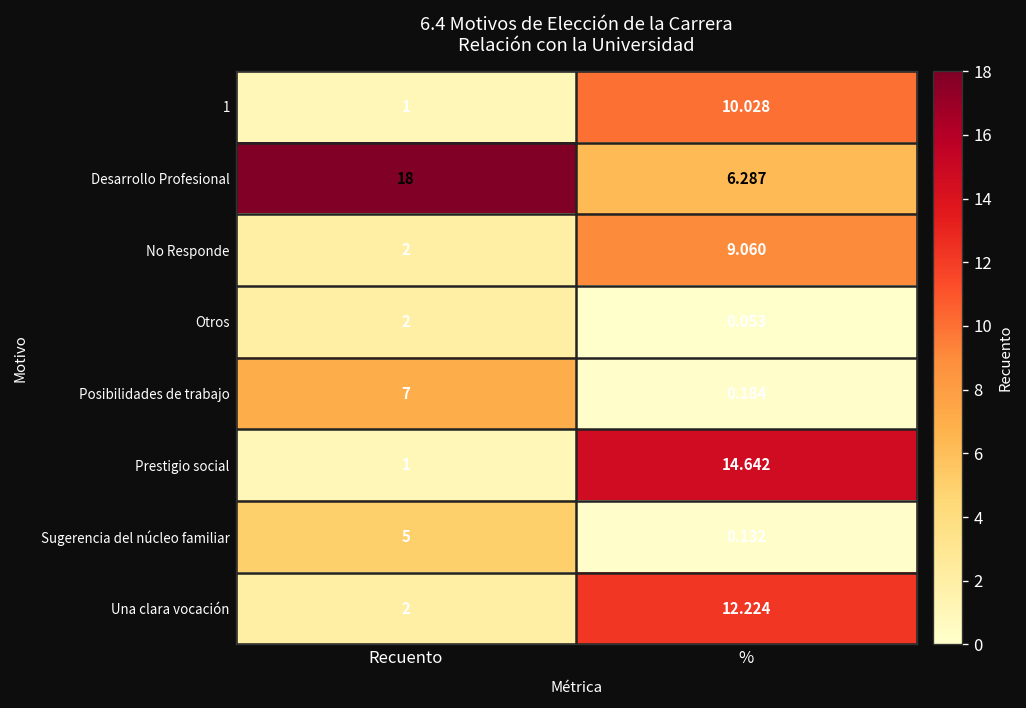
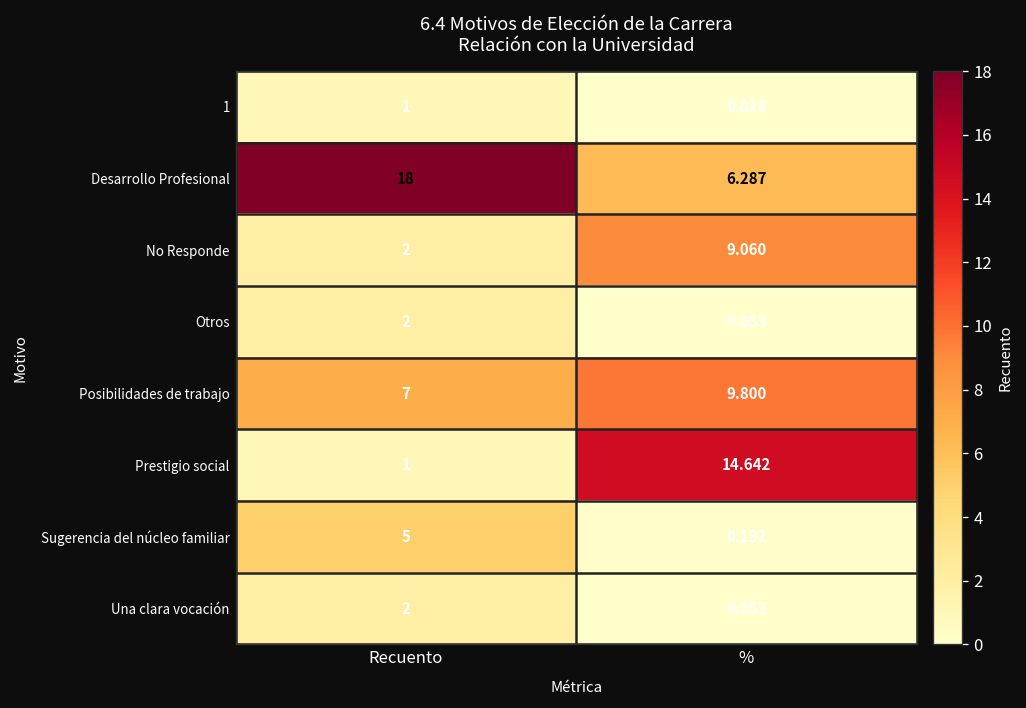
  {
    "1": {
      "Recuento": 1,
-     "%": 10.028
+     "%": 0.026
    },
    "Desarrollo Profesional": {
      "Recuento": 18,
      "%": 6.287
    },
    "No Responde": {
      "Recuento": 2,
      "%": 9.060
    },
    "Otros": {
      "Recuento": 2,
      "%": 0.053
    },
    "Posibilidades de trabajo": {
      "Recuento": 7,
-     "%": 0.184
+     "%": 9.800
    },
    "Prestigio social": {
      "Recuento": 1,
      "%": 14.642
    },
    "Sugerencia del núcleo familiar": {
      "Recuento": 5,
      "%": 0.132
    },
    "Una clara vocación": {
      "Recuento": 2,
-     "%": 12.224
+     "%": 0.053
    }
  }
